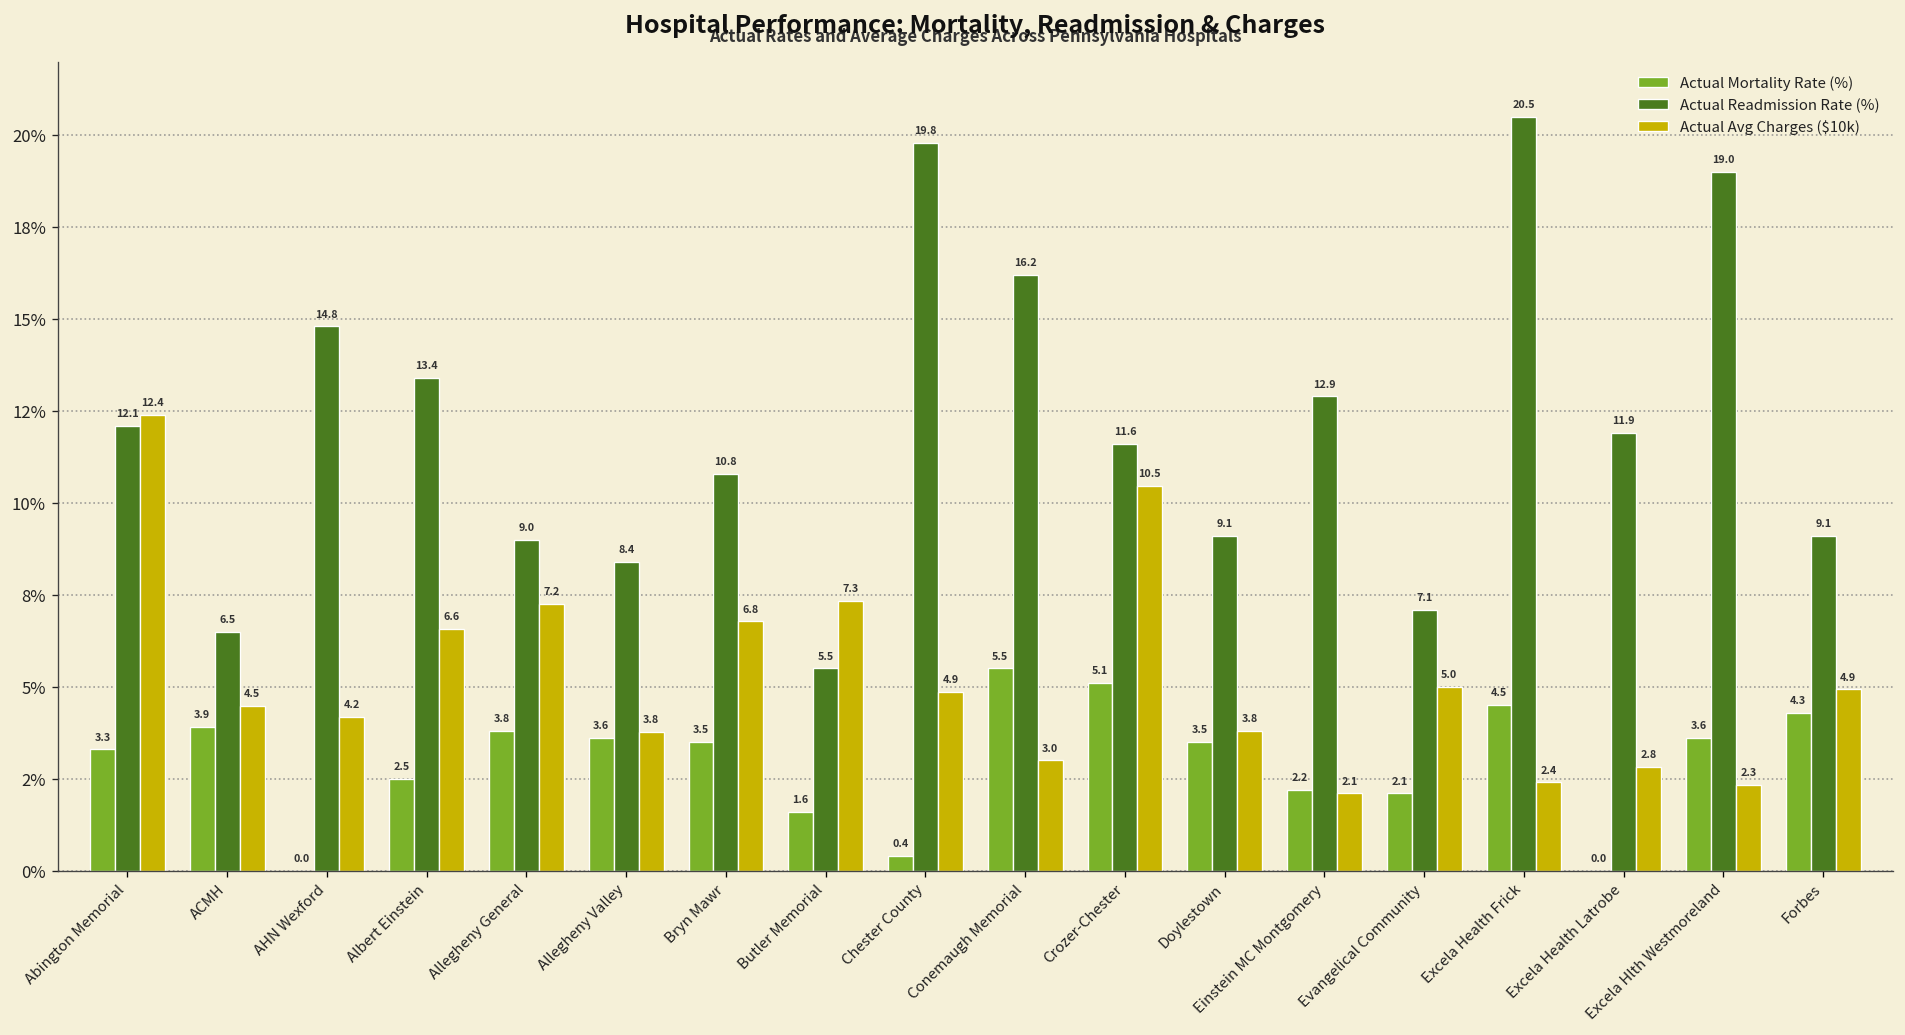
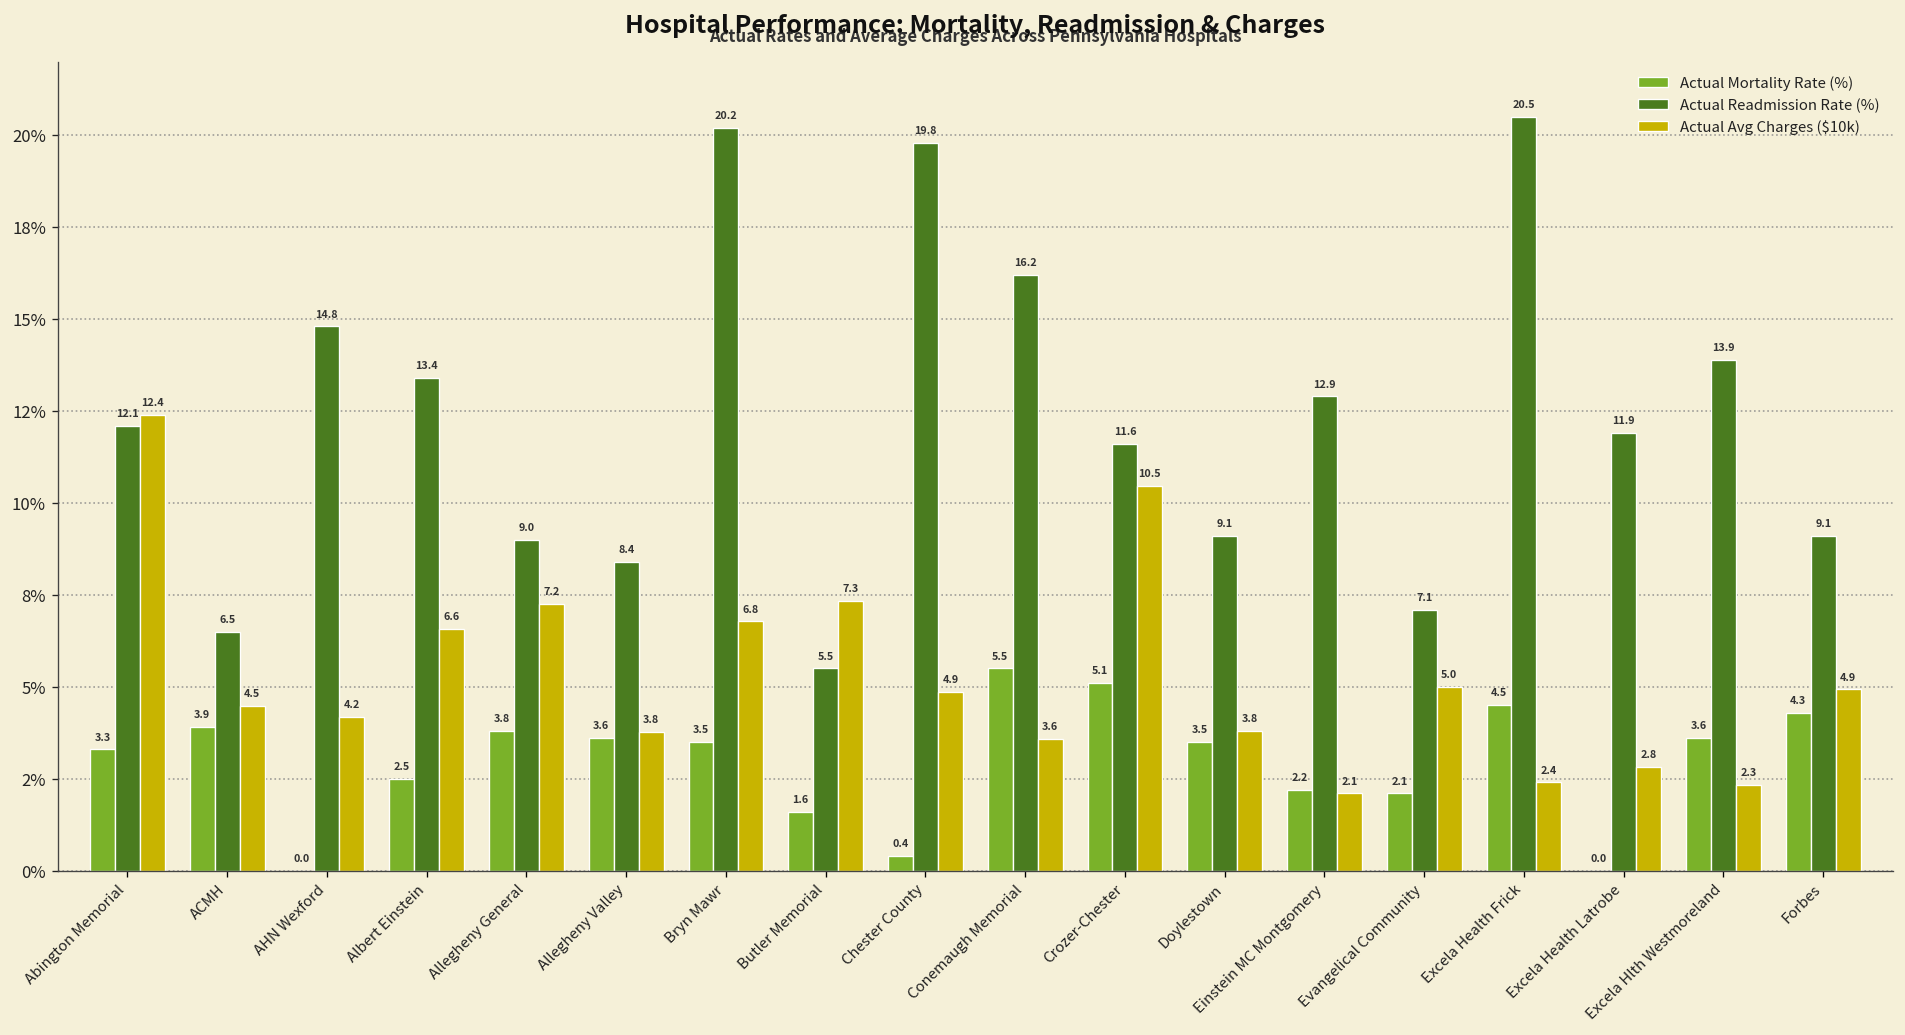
  {
    "Actual Mortality Rate (%)": {
      "Abington Memorial": 3.3,
      "ACMH": 3.9,
      "AHN Wexford": 0.0,
      "Albert Einstein": 2.5,
      "Allegheny General": 3.8,
      "Allegheny Valley": 3.6,
      "Bryn Mawr": 3.5,
      "Butler Memorial": 1.6,
      "Chester County": 0.4,
      "Conemaugh Memorial": 5.5,
      "Crozer-Chester": 5.1,
      "Doylestown": 3.5,
      "Einstein MC Montgomery": 2.2,
      "Evangelical Community": 2.1,
      "Excela Health Frick": 4.5,
      "Excela Health Latrobe": 0.0,
      "Excela Hlth Westmoreland": 3.6,
      "Forbes": 4.3
    },
    "Actual Readmission Rate (%)": {
      "Abington Memorial": 12.1,
      "ACMH": 6.5,
      "AHN Wexford": 14.8,
      "Albert Einstein": 13.4,
      "Allegheny General": 9.0,
      "Allegheny Valley": 8.4,
-     "Bryn Mawr": 10.8,
+     "Bryn Mawr": 20.2,
      "Butler Memorial": 5.5,
      "Chester County": 19.8,
      "Conemaugh Memorial": 16.2,
      "Crozer-Chester": 11.6,
      "Doylestown": 9.1,
      "Einstein MC Montgomery": 12.9,
      "Evangelical Community": 7.1,
      "Excela Health Frick": 20.5,
      "Excela Health Latrobe": 11.9,
-     "Excela Hlth Westmoreland": 19.0,
+     "Excela Hlth Westmoreland": 13.9,
      "Forbes": 9.1
    },
    "Actual Avg Charges ($10k)": {
      "Abington Memorial": 12.4,
      "ACMH": 4.5,
      "AHN Wexford": 4.2,
      "Albert Einstein": 6.6,
      "Allegheny General": 7.2,
      "Allegheny Valley": 3.8,
      "Bryn Mawr": 6.8,
      "Butler Memorial": 7.3,
      "Chester County": 4.9,
-     "Conemaugh Memorial": 3.0,
+     "Conemaugh Memorial": 3.6,
      "Crozer-Chester": 10.5,
      "Doylestown": 3.8,
      "Einstein MC Montgomery": 2.1,
      "Evangelical Community": 5.0,
      "Excela Health Frick": 2.4,
      "Excela Health Latrobe": 2.8,
      "Excela Hlth Westmoreland": 2.3,
      "Forbes": 4.9
    }
  }
